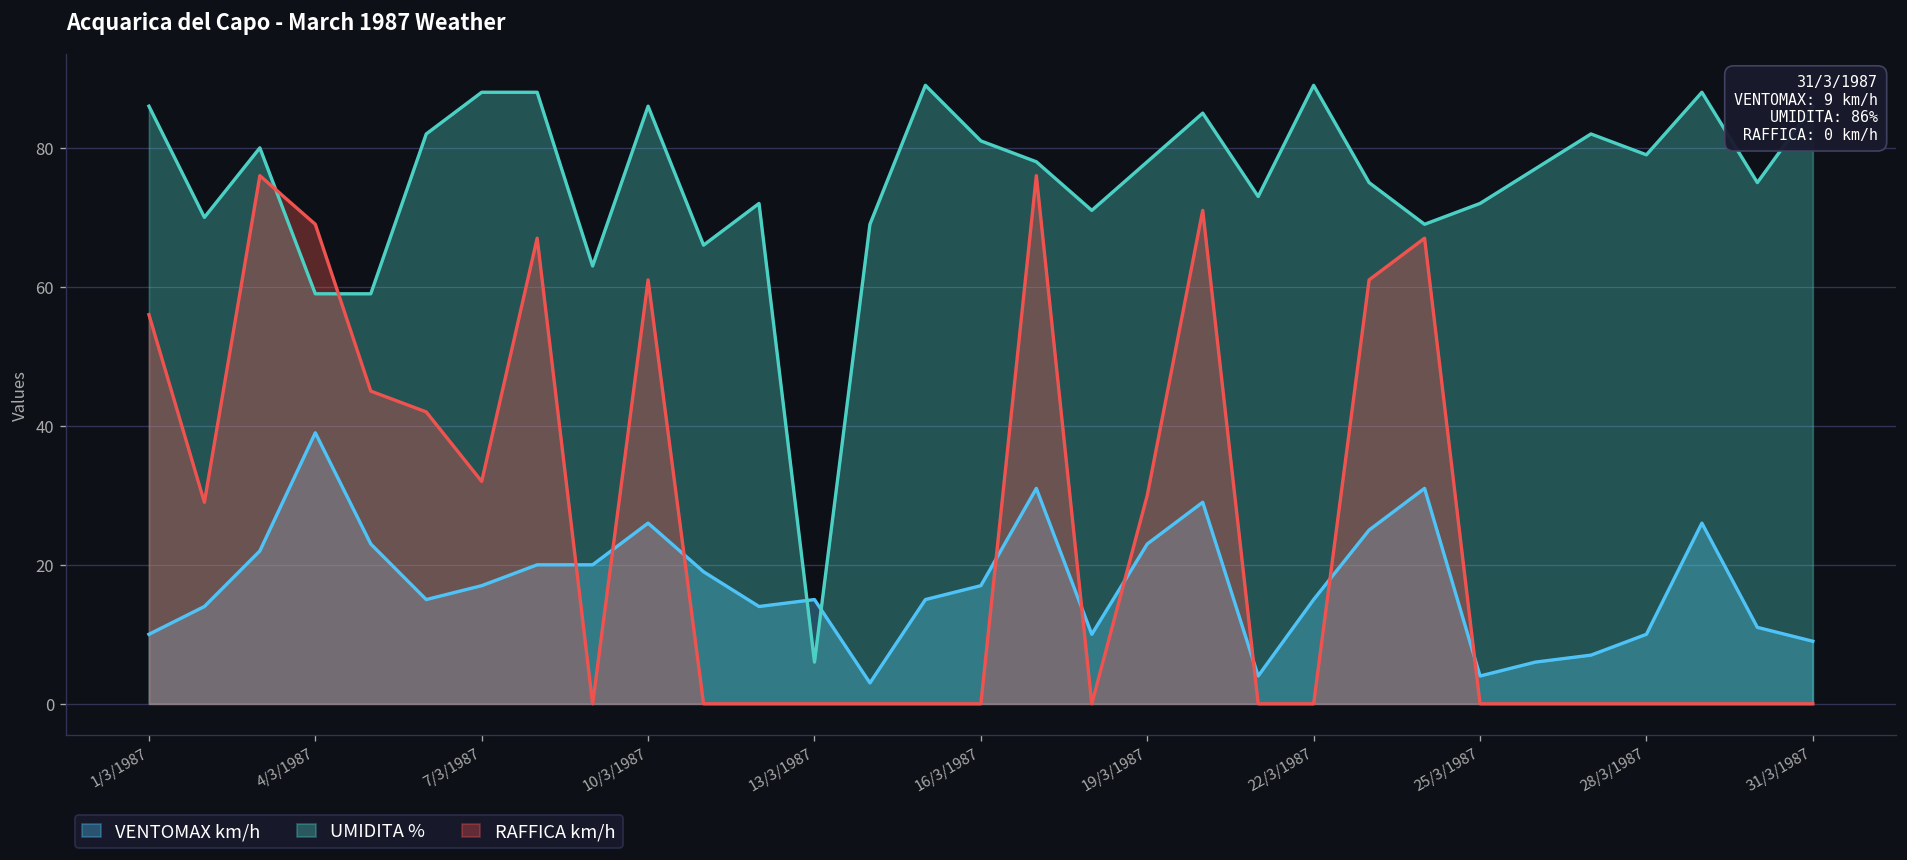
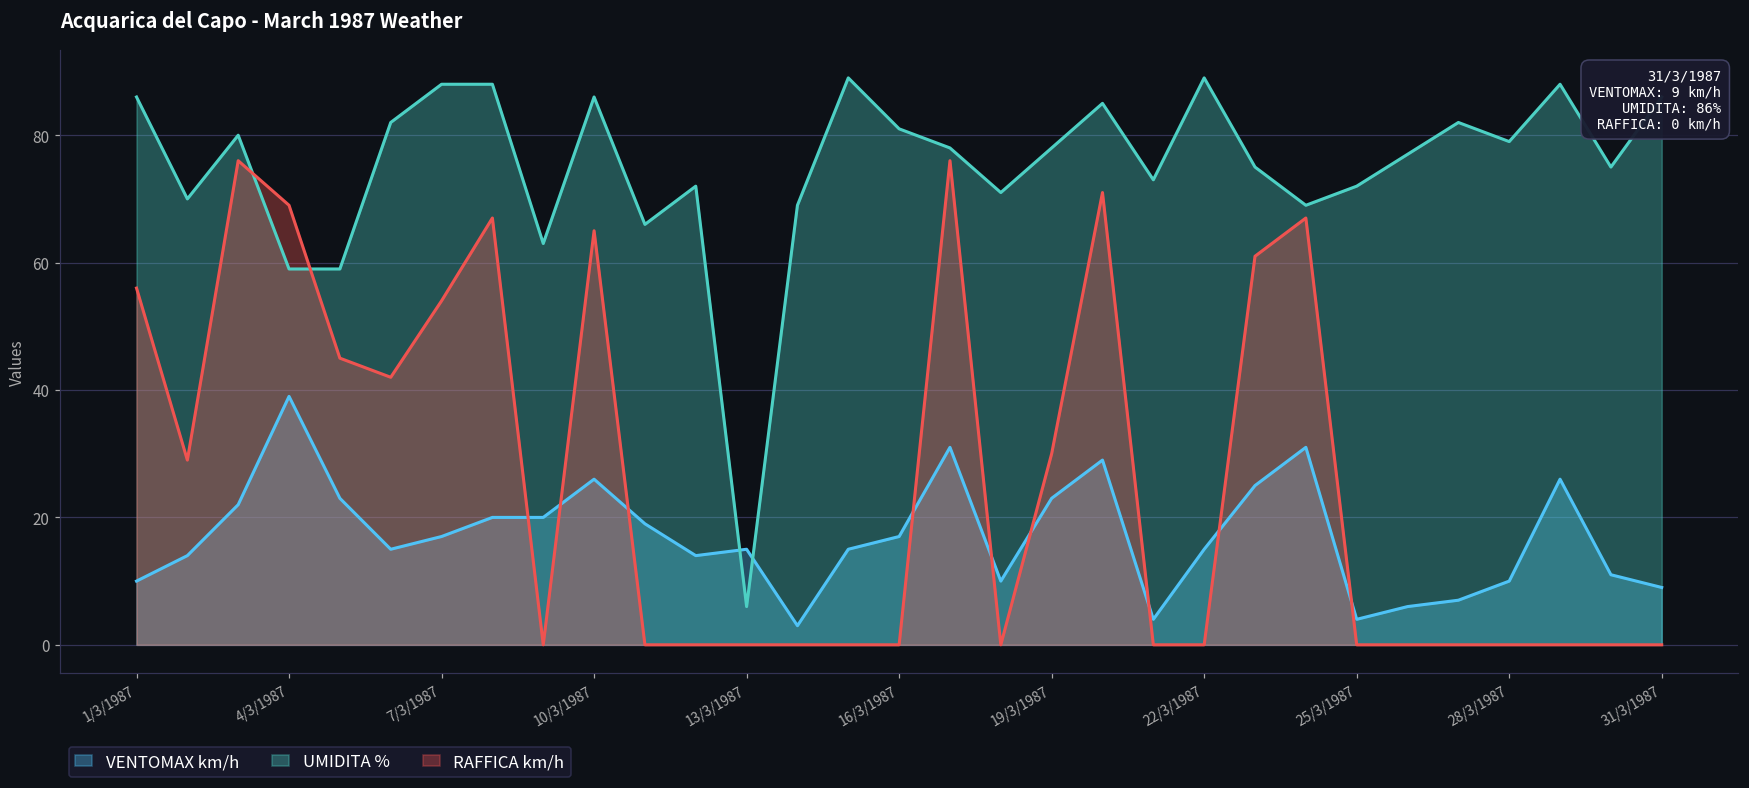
  {
    "RAFFICA km/h": {
      "1/3/1987": 56,
      "4/3/1987": 69,
-     "7/3/1987": 32,
-     "10/3/1987": 61,
+     "7/3/1987": 54,
+     "10/3/1987": 65,
      "13/3/1987": 0,
      "16/3/1987": 0,
      "19/3/1987": 30,
      "22/3/1987": 0,
      "25/3/1987": 0,
      "28/3/1987": 0,
      "31/3/1987": 0
    }
  }
